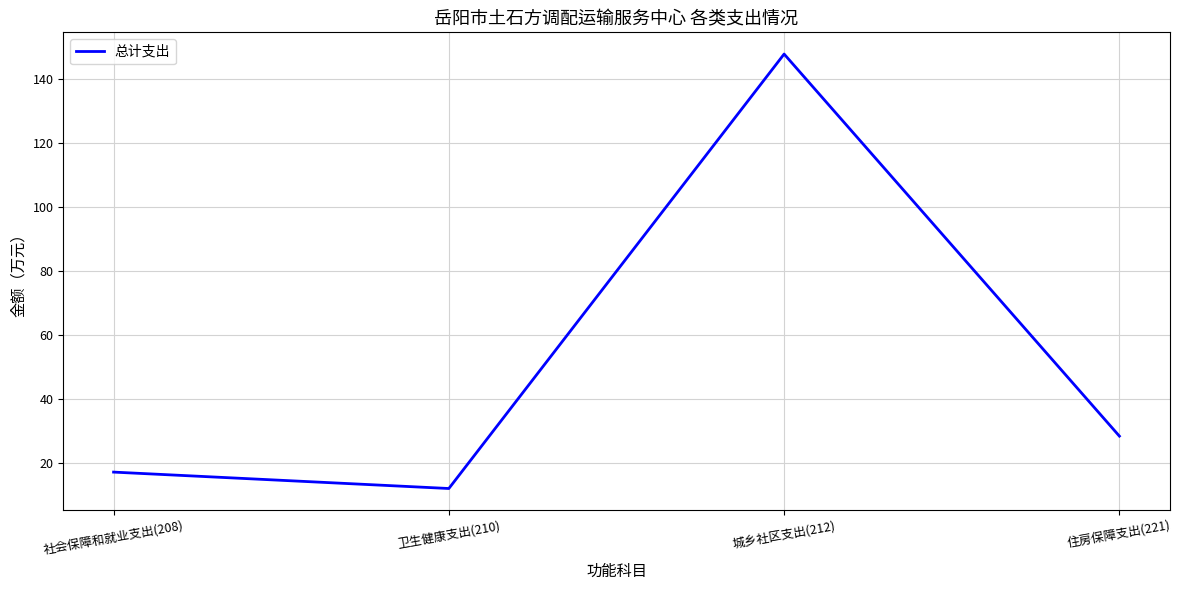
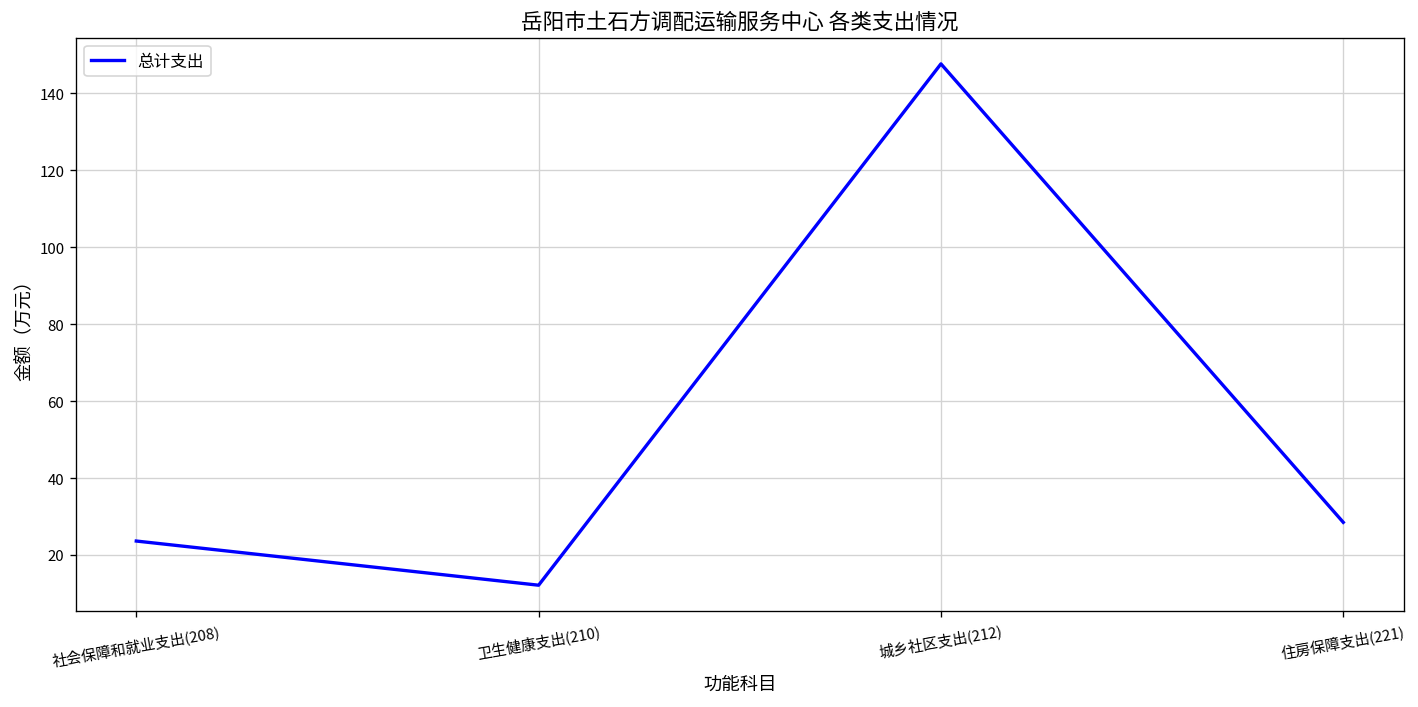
  {
-   "社会保障和就业支出(208)": 17,
+   "社会保障和就业支出(208)": 24,
    "卫生健康支出(210)": 12,
    "城乡社区支出(212)": 148,
    "住房保障支出(221)": 28
  }
